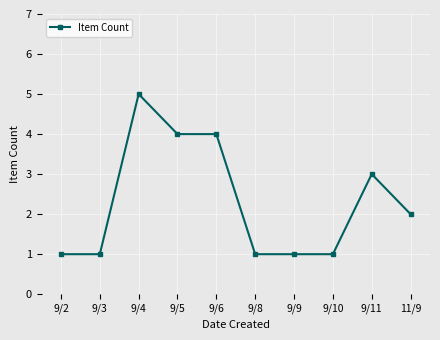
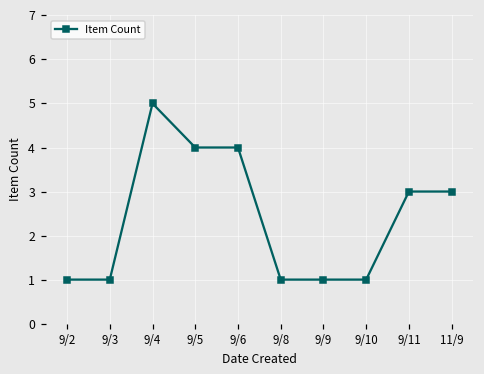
  {
    "9/2": 1,
    "9/3": 1,
    "9/4": 5,
    "9/5": 4,
    "9/6": 4,
    "9/8": 1,
    "9/9": 1,
    "9/10": 1,
    "9/11": 3,
-   "11/9": 2
+   "11/9": 3
  }
